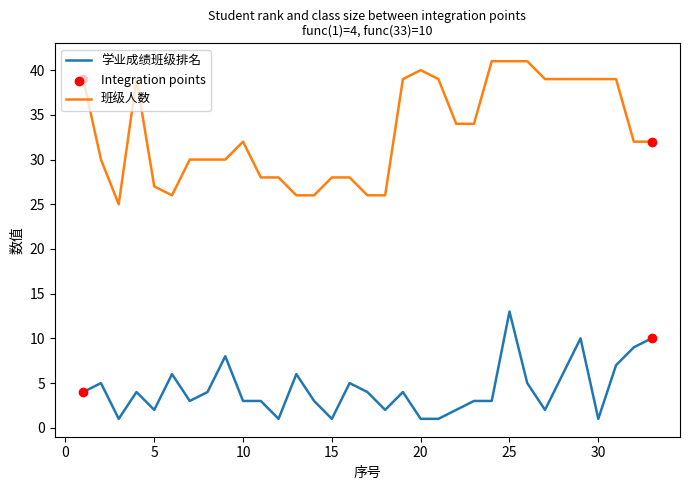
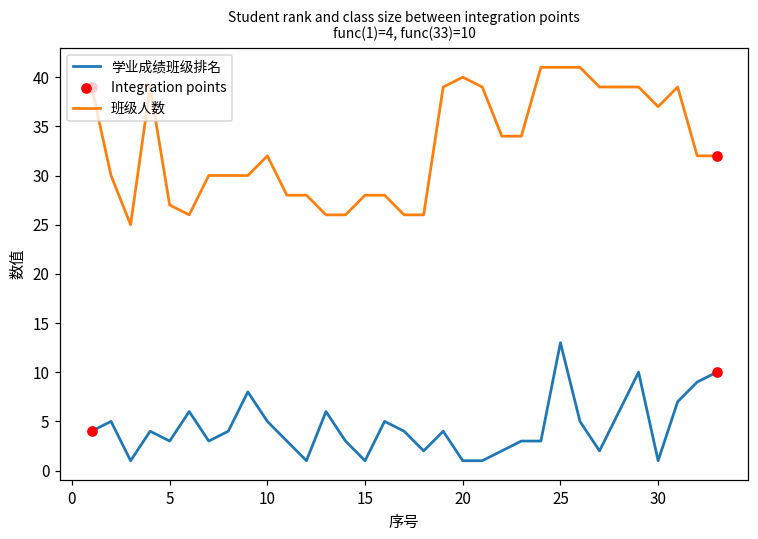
  {
    "学业成绩班级排名": {
-     "5": 2,
-     "10": 3,
+     "5": 3,
+     "10": 5,
      "15": 1,
      "20": 1,
      "25": 13,
      "30": 1
    },
    "班级人数": {
      "5": 27,
      "10": 32,
      "15": 28,
      "20": 40,
      "25": 41,
-     "30": 39
+     "30": 37
    }
  }
